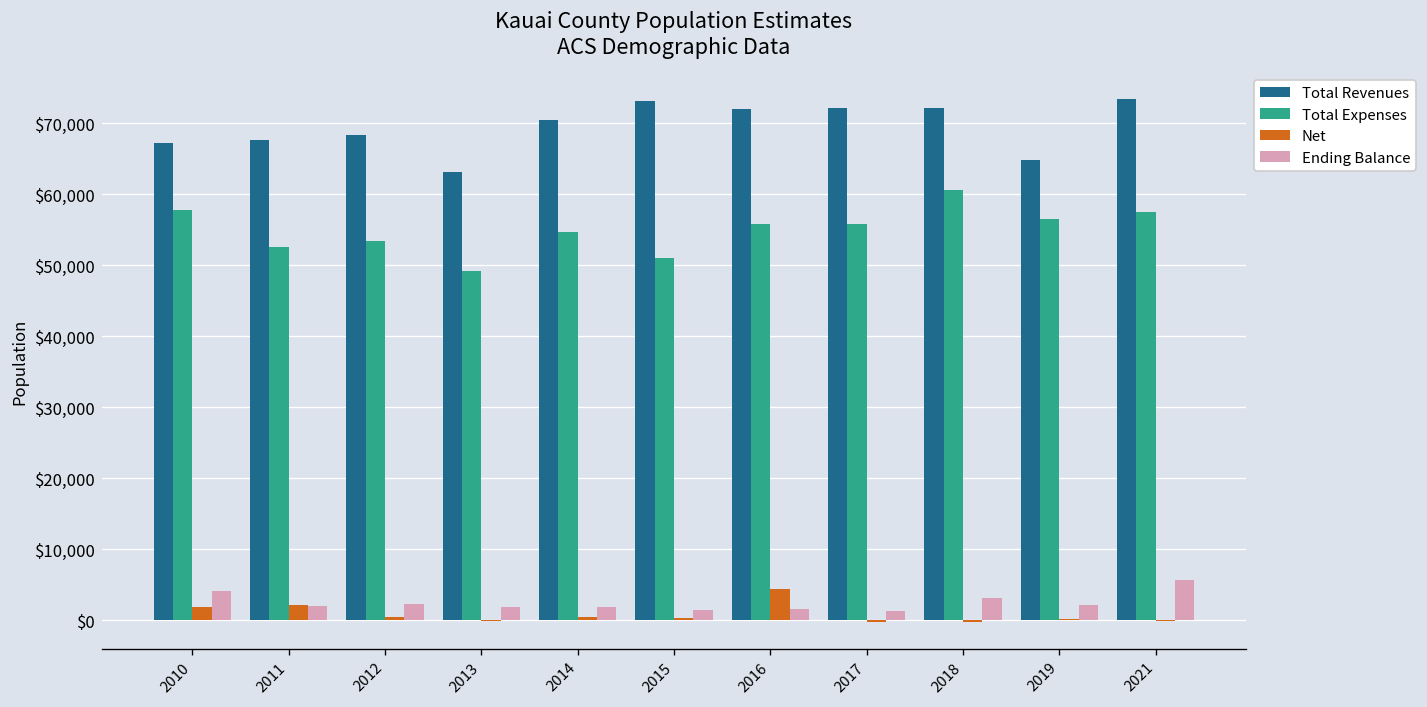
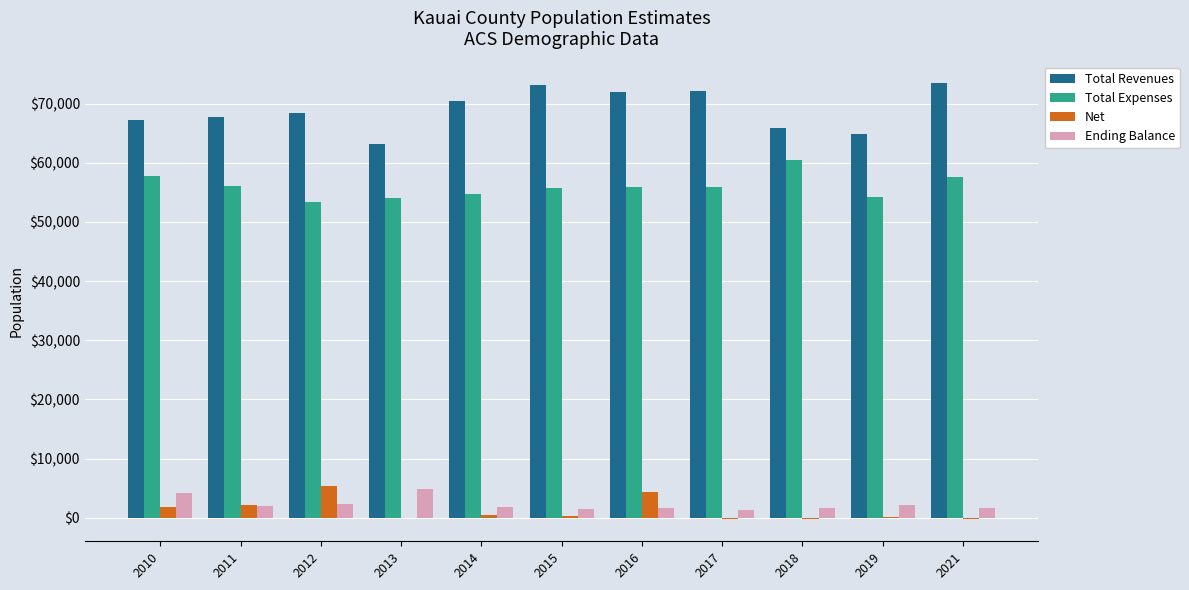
  {
    "Total Revenues": {
      "2010": "$67,000",
      "2011": "$68,000",
      "2012": "$68,000",
      "2013": "$63,000",
      "2014": "$70,000",
      "2015": "$73,000",
      "2016": "$72,000",
      "2017": "$72,000",
-     "2018": "$72,000",
+     "2018": "$66,000",
      "2019": "$65,000",
      "2021": "$73,000"
    },
    "Total Expenses": {
      "2010": "$58,000",
-     "2011": "$53,000",
+     "2011": "$56,000",
      "2012": "$53,000",
-     "2013": "$49,000",
+     "2013": "$54,000",
      "2014": "$55,000",
-     "2015": "$51,000",
+     "2015": "$56,000",
      "2016": "$56,000",
      "2017": "$56,000",
      "2018": "$61,000",
-     "2019": "$57,000",
+     "2019": "$54,000",
      "2021": "$58,000"
    },
    "Net": {
      "2010": "$2,000",
      "2011": "$2,000",
-     "2012": "$1,000",
+     "2012": "$5,000",
      "2016": "$4,000"
    },
    "Ending Balance": {
      "2010": "$4,000",
      "2011": "$2,000",
      "2012": "$2,000",
-     "2013": "$2,000",
+     "2013": "$5,000",
      "2014": "$2,000",
      "2015": "$1,000",
      "2016": "$2,000",
      "2017": "$1,000",
-     "2018": "$3,000",
+     "2018": "$2,000",
      "2019": "$2,000",
-     "2021": "$6,000"
+     "2021": "$2,000"
    }
  }
